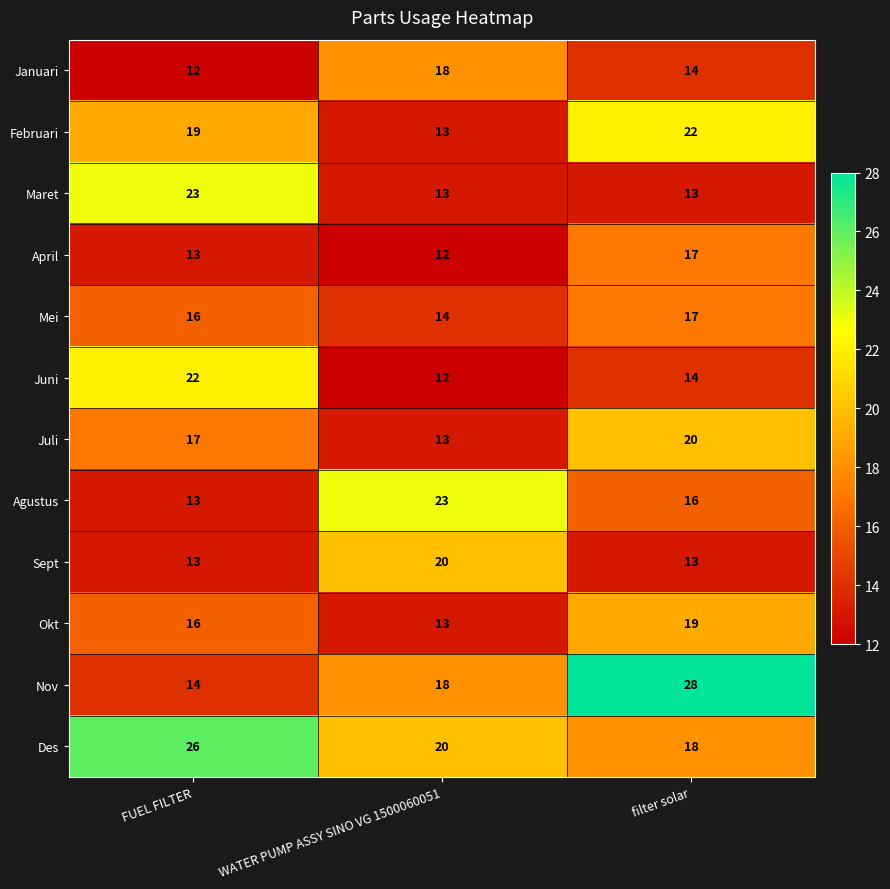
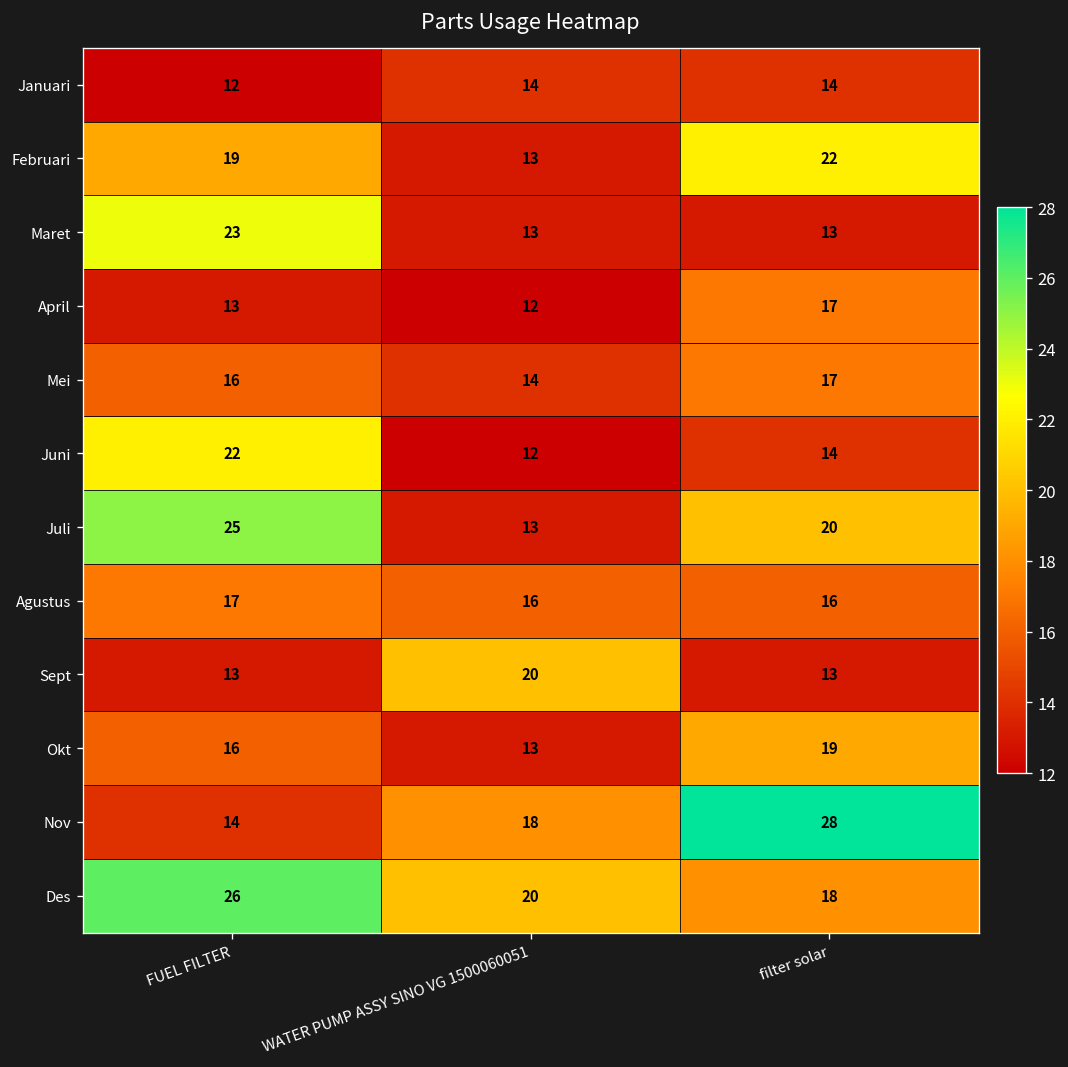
  {
    "Januari": {
      "FUEL FILTER": 12,
-     "WATER PUMP ASSY SINO VG 1500060051": 18,
+     "WATER PUMP ASSY SINO VG 1500060051": 14,
      "filter solar": 14
    },
    "Februari": {
      "FUEL FILTER": 19,
      "WATER PUMP ASSY SINO VG 1500060051": 13,
      "filter solar": 22
    },
    "Maret": {
      "FUEL FILTER": 23,
      "WATER PUMP ASSY SINO VG 1500060051": 13,
      "filter solar": 13
    },
    "April": {
      "FUEL FILTER": 13,
      "WATER PUMP ASSY SINO VG 1500060051": 12,
      "filter solar": 17
    },
    "Mei": {
      "FUEL FILTER": 16,
      "WATER PUMP ASSY SINO VG 1500060051": 14,
      "filter solar": 17
    },
    "Juni": {
      "FUEL FILTER": 22,
      "WATER PUMP ASSY SINO VG 1500060051": 12,
      "filter solar": 14
    },
    "Juli": {
-     "FUEL FILTER": 17,
+     "FUEL FILTER": 25,
      "WATER PUMP ASSY SINO VG 1500060051": 13,
      "filter solar": 20
    },
    "Agustus": {
-     "FUEL FILTER": 13,
-     "WATER PUMP ASSY SINO VG 1500060051": 23,
+     "FUEL FILTER": 17,
+     "WATER PUMP ASSY SINO VG 1500060051": 16,
      "filter solar": 16
    },
    "Sept": {
      "FUEL FILTER": 13,
      "WATER PUMP ASSY SINO VG 1500060051": 20,
      "filter solar": 13
    },
    "Okt": {
      "FUEL FILTER": 16,
      "WATER PUMP ASSY SINO VG 1500060051": 13,
      "filter solar": 19
    },
    "Nov": {
      "FUEL FILTER": 14,
      "WATER PUMP ASSY SINO VG 1500060051": 18,
      "filter solar": 28
    },
    "Des": {
      "FUEL FILTER": 26,
      "WATER PUMP ASSY SINO VG 1500060051": 20,
      "filter solar": 18
    }
  }
